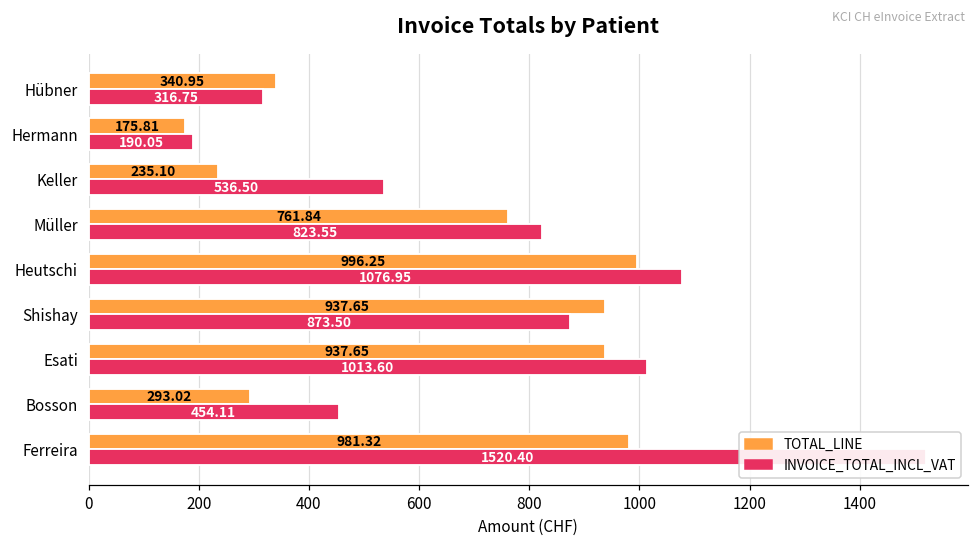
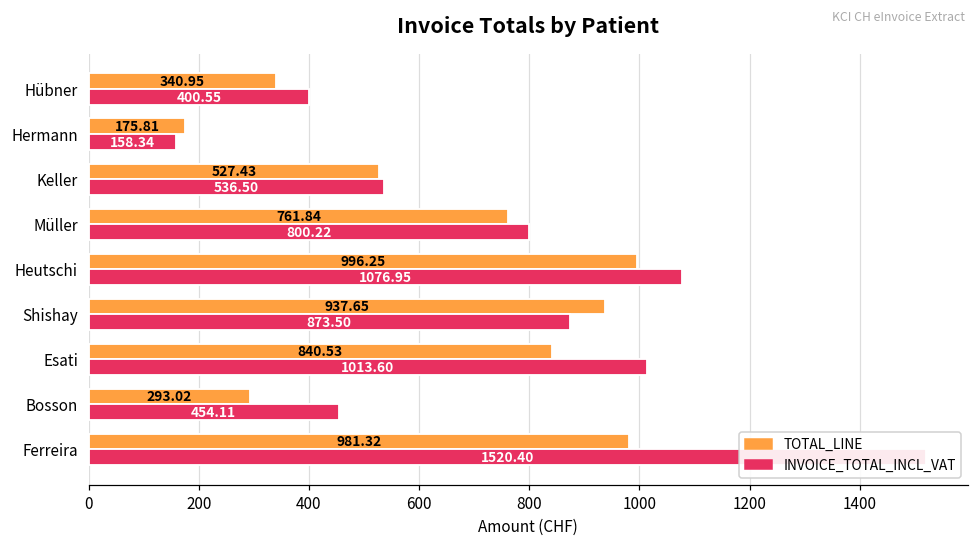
  {
    "TOTAL_LINE": {
      "Hübner": 340.95,
      "Hermann": 175.81,
-     "Keller": 235.10,
+     "Keller": 527.43,
      "Müller": 761.84,
      "Heutschi": 996.25,
      "Shishay": 937.65,
-     "Esati": 937.65,
+     "Esati": 840.53,
      "Bosson": 293.02,
      "Ferreira": 981.32
    },
    "INVOICE_TOTAL_INCL_VAT": {
-     "Hübner": 316.75,
-     "Hermann": 190.05,
+     "Hübner": 400.55,
+     "Hermann": 158.34,
      "Keller": 536.50,
-     "Müller": 823.55,
+     "Müller": 800.22,
      "Heutschi": 1076.95,
      "Shishay": 873.50,
      "Esati": 1013.60,
      "Bosson": 454.11
    }
  }
